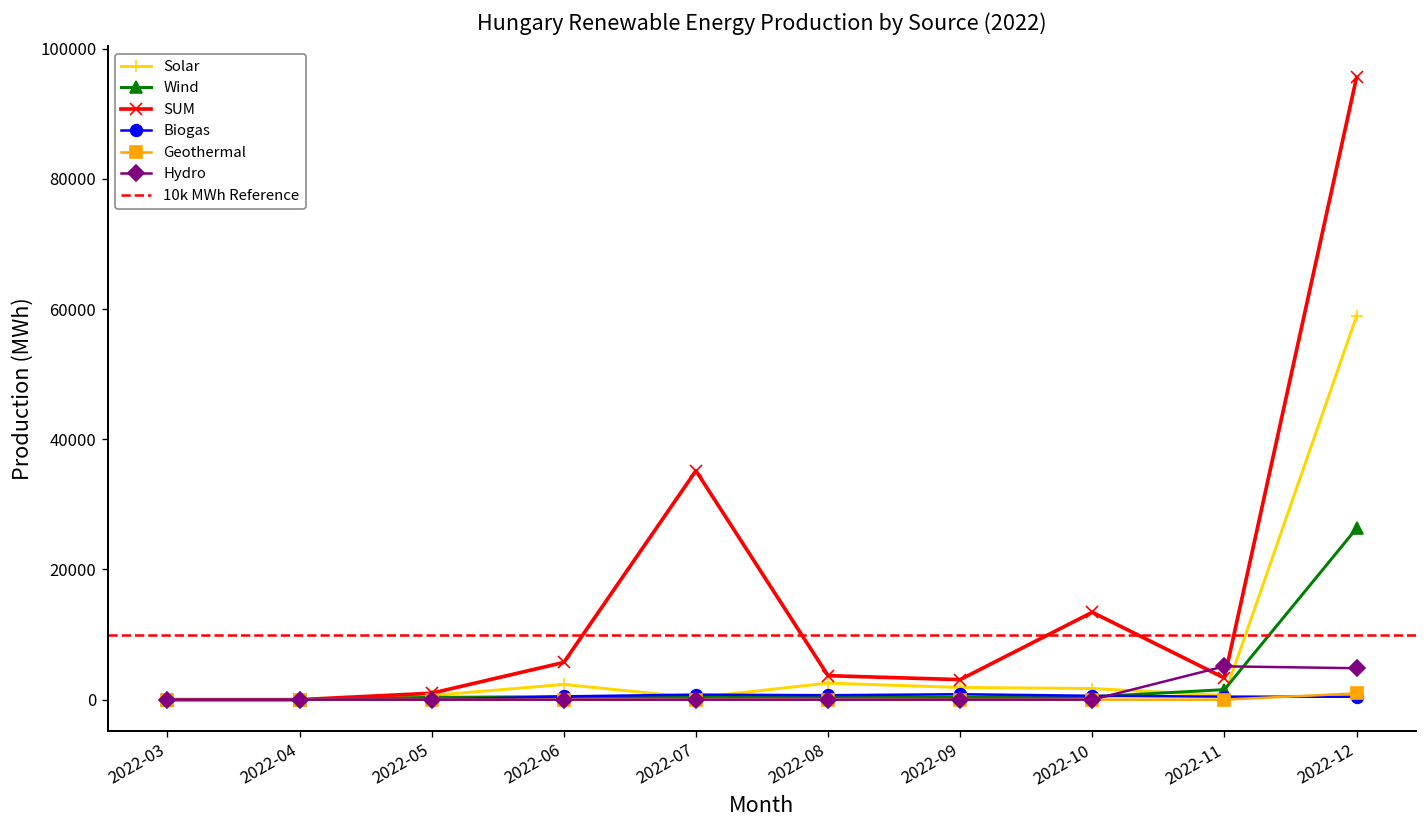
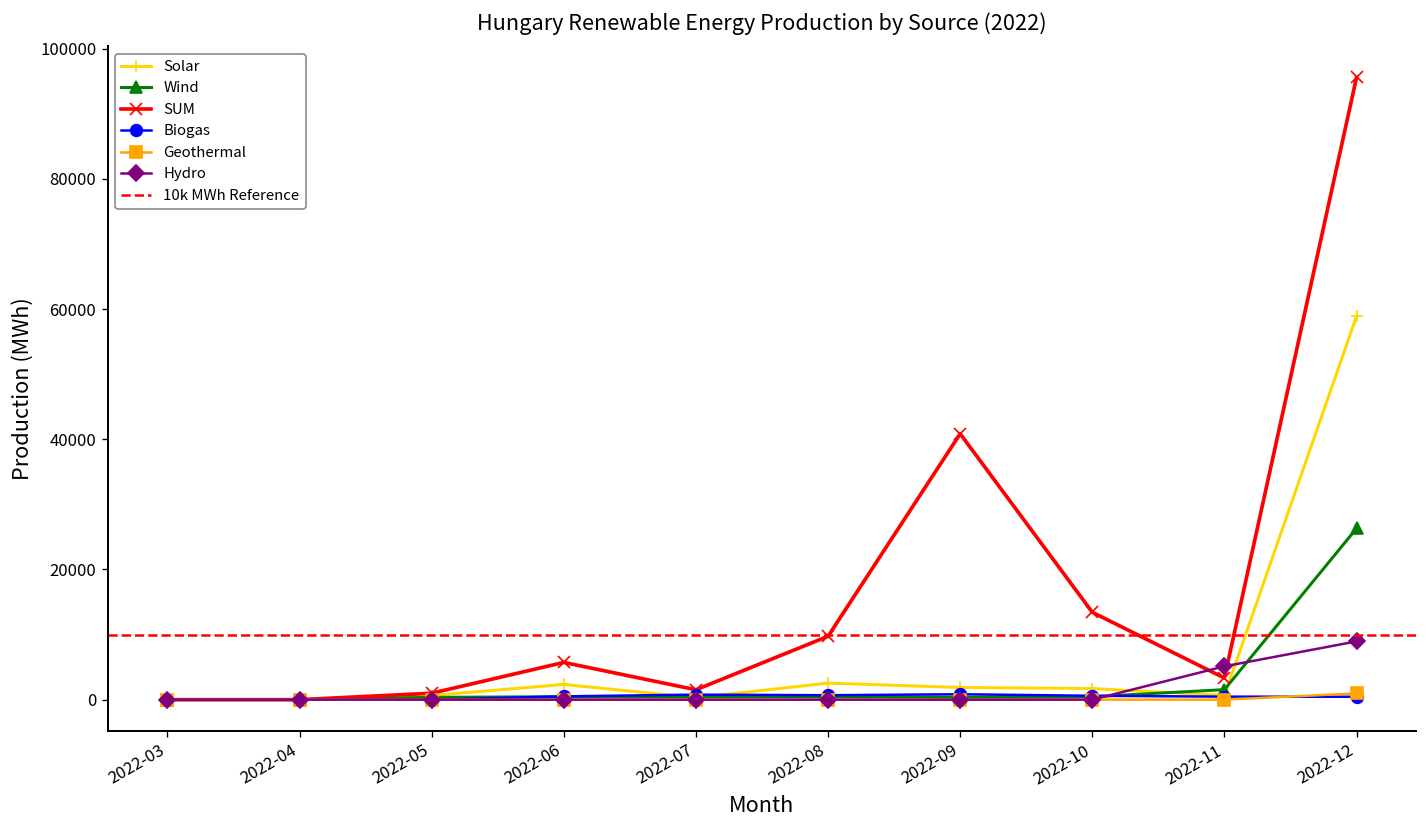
  {
    "Wind": {
      "2022-11": 2000,
      "2022-12": 26000
    },
    "SUM": {
      "2022-06": 6000,
-     "2022-07": 35000,
-     "2022-08": 4000,
-     "2022-09": 3000,
+     "2022-07": 2000,
+     "2022-08": 10000,
+     "2022-09": 41000,
      "2022-10": 13000,
      "2022-11": 3000,
      "2022-12": 96000
    },
    "Biogas": {
      "2022-12": 0
    },
    "Hydro": {
      "2022-11": 5000,
-     "2022-12": 5000
+     "2022-12": 9000
    }
  }
